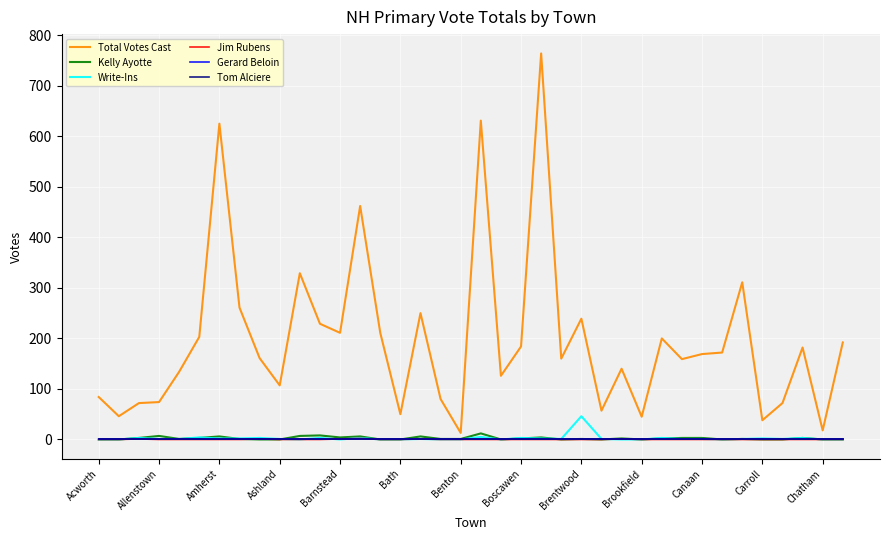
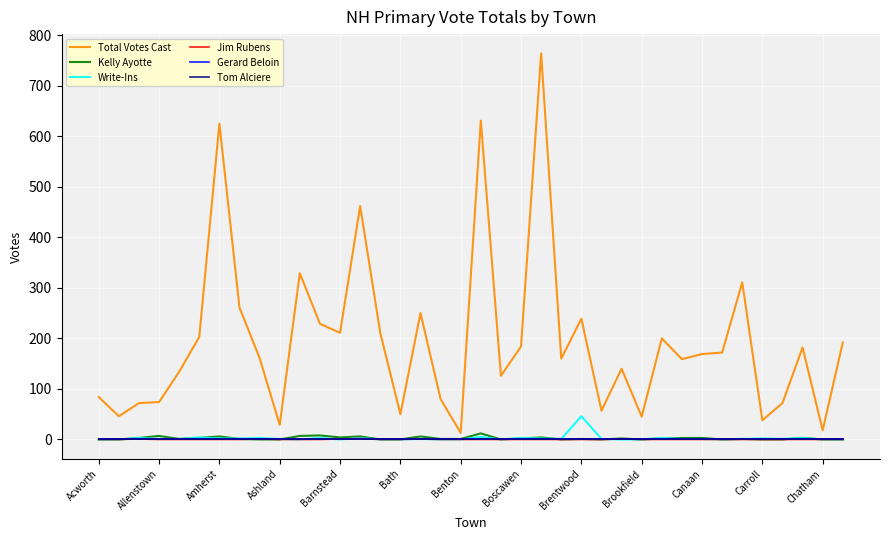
  {
    "Total Votes Cast": {
      "Acworth": 80,
      "Allenstown": 70,
      "Amherst": 630,
-     "Ashland": 110,
+     "Ashland": 30,
      "Barnstead": 210,
      "Bath": 50,
      "Benton": 10,
      "Boscawen": 180,
      "Brentwood": 240,
      "Brookfield": 50,
      "Canaan": 170,
      "Carroll": 40,
      "Chatham": 20
    },
    "Kelly Ayotte": {
      "Allenstown": 10
    },
    "Write-Ins": {
      "Brentwood": 50
    }
  }
